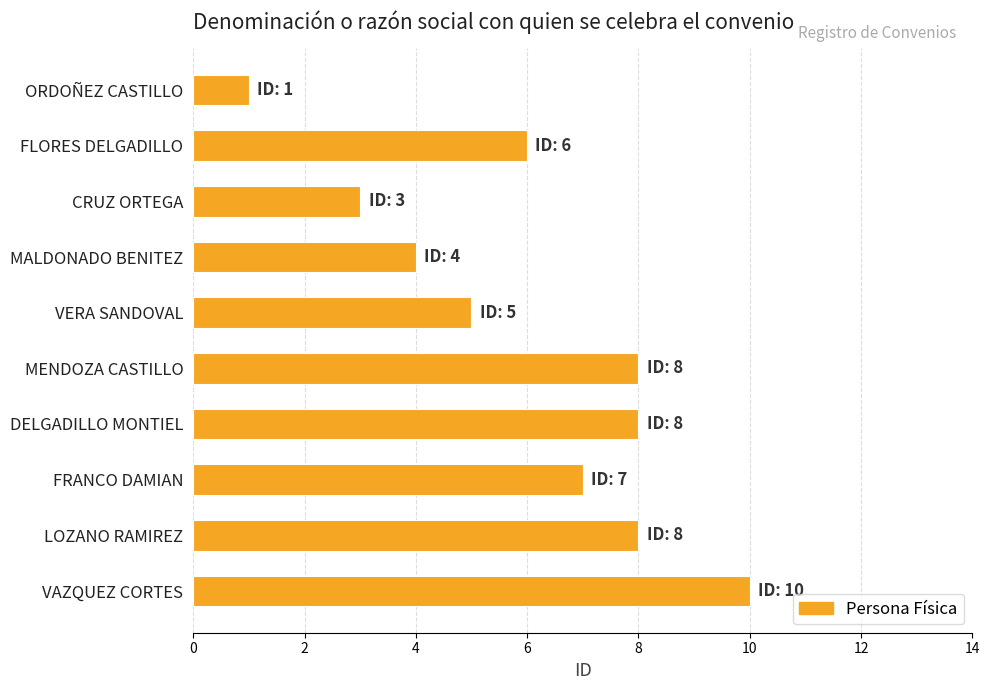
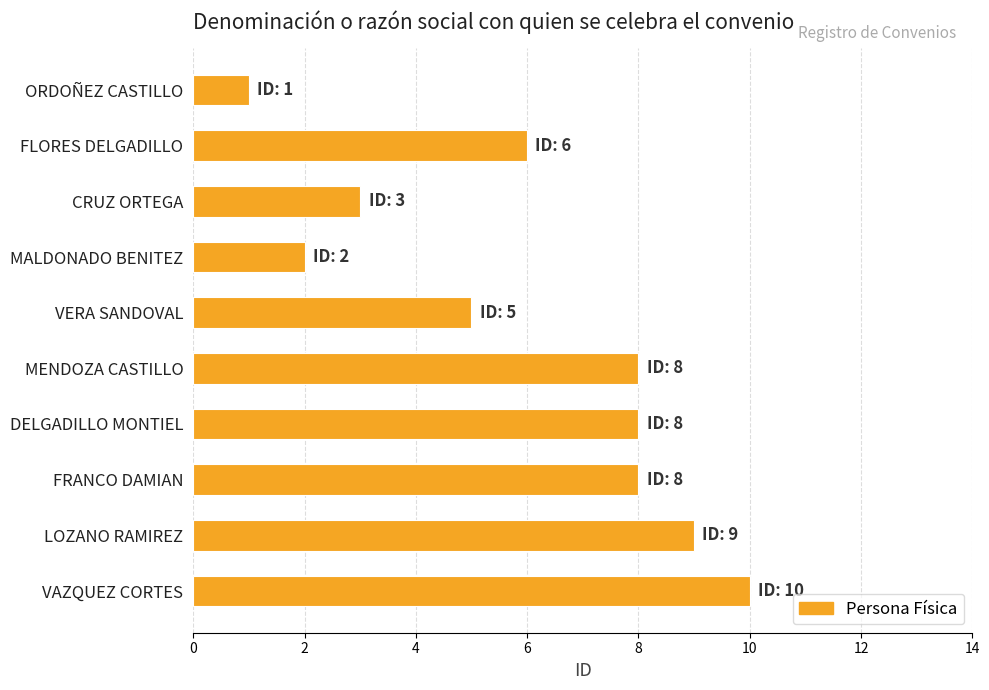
  {
    "ORDOÑEZ CASTILLO": 1,
    "FLORES DELGADILLO": 6,
    "CRUZ ORTEGA": 3,
-   "MALDONADO BENITEZ": 4,
+   "MALDONADO BENITEZ": 2,
    "VERA SANDOVAL": 5,
    "MENDOZA CASTILLO": 8,
    "DELGADILLO MONTIEL": 8,
-   "FRANCO DAMIAN": 7,
-   "LOZANO RAMIREZ": 8
+   "FRANCO DAMIAN": 8,
+   "LOZANO RAMIREZ": 9
  }
